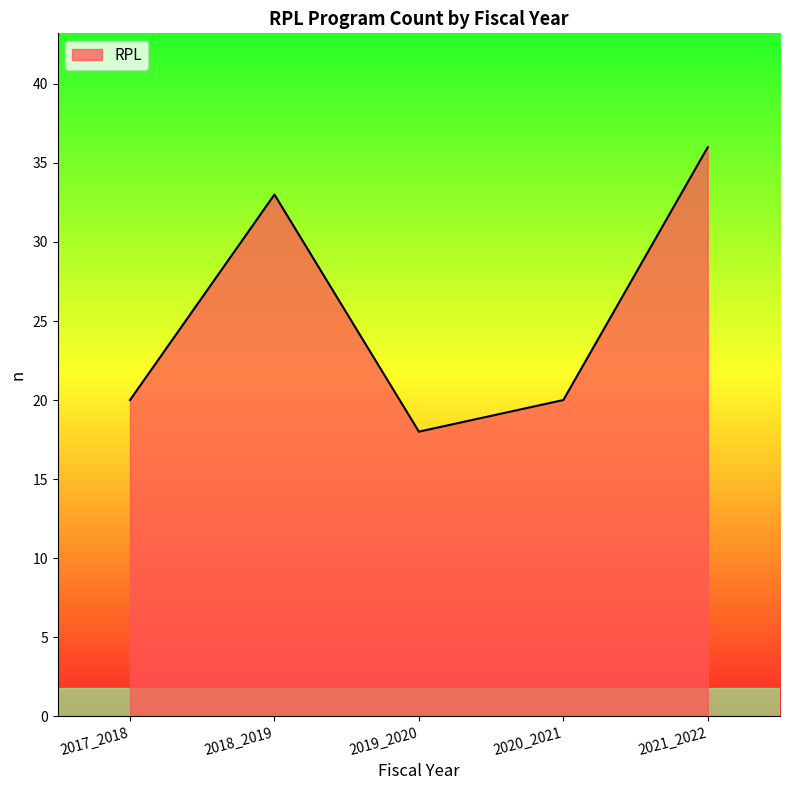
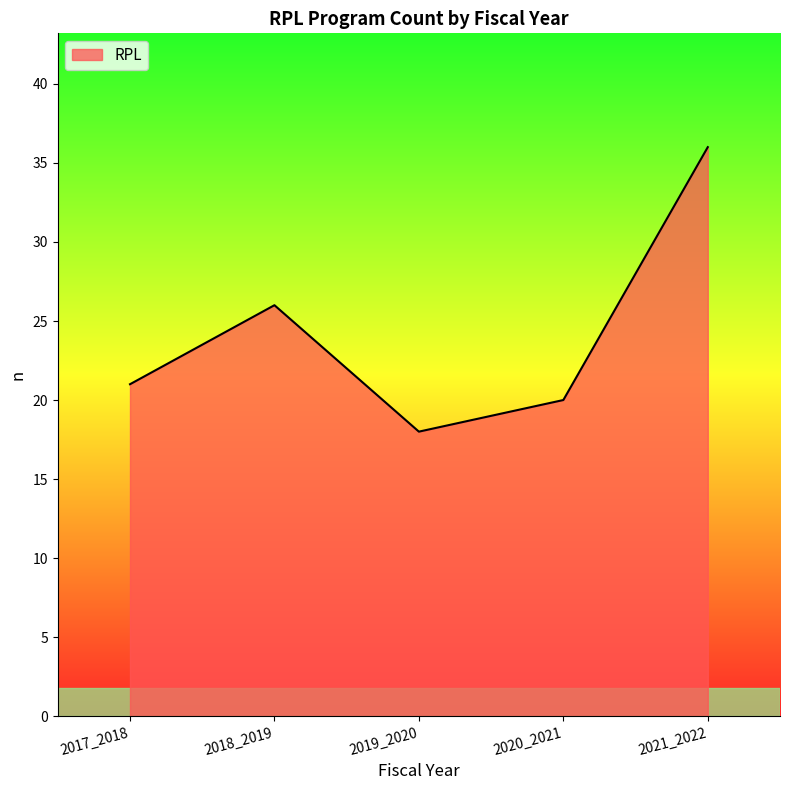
  {
-   "2017_2018": 20,
-   "2018_2019": 33,
+   "2017_2018": 21,
+   "2018_2019": 26,
    "2019_2020": 18,
    "2020_2021": 20,
    "2021_2022": 36
  }
